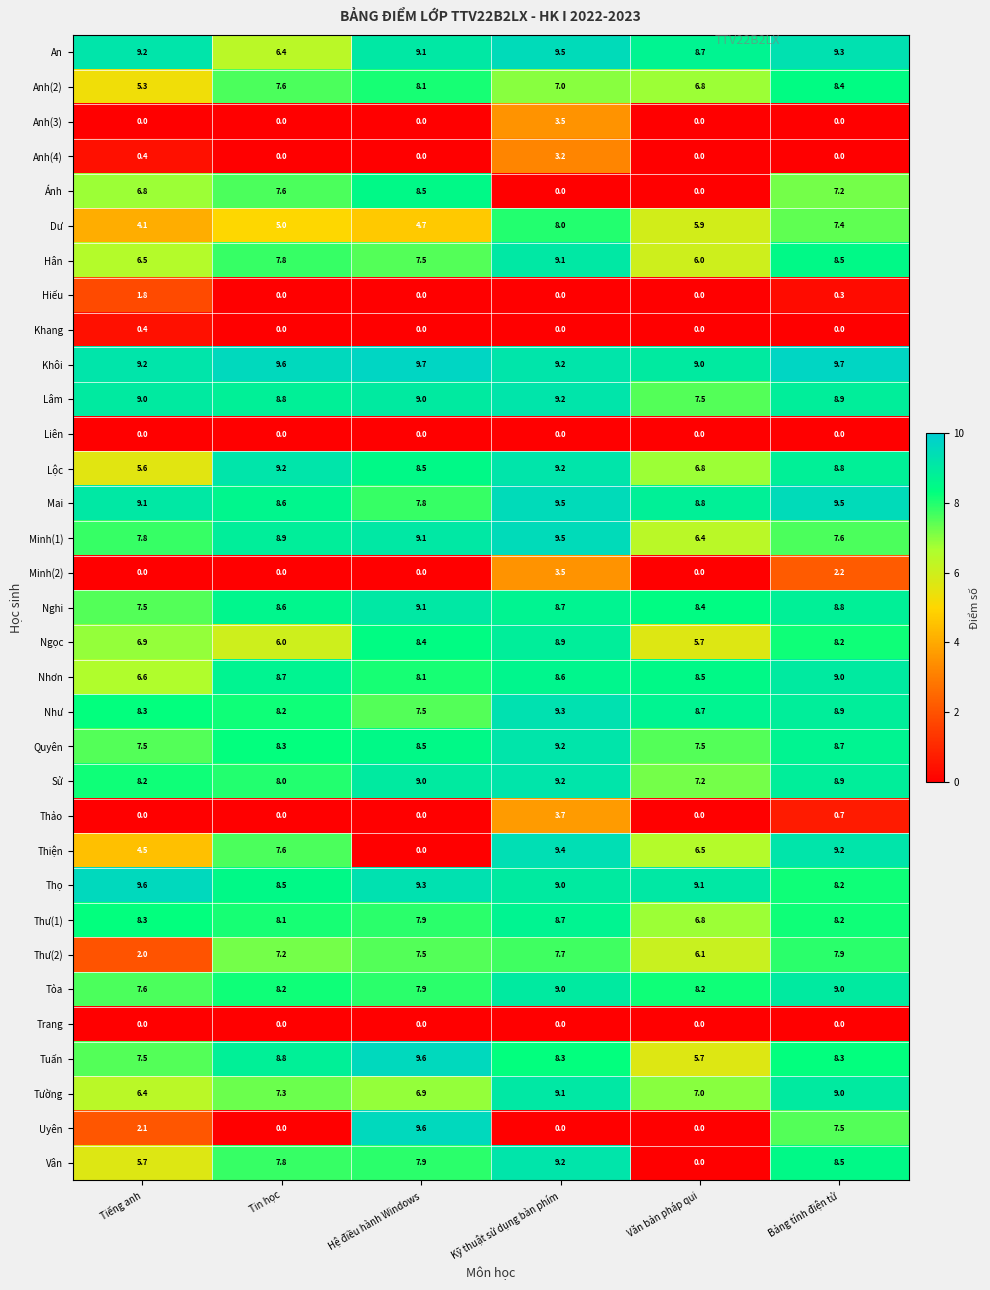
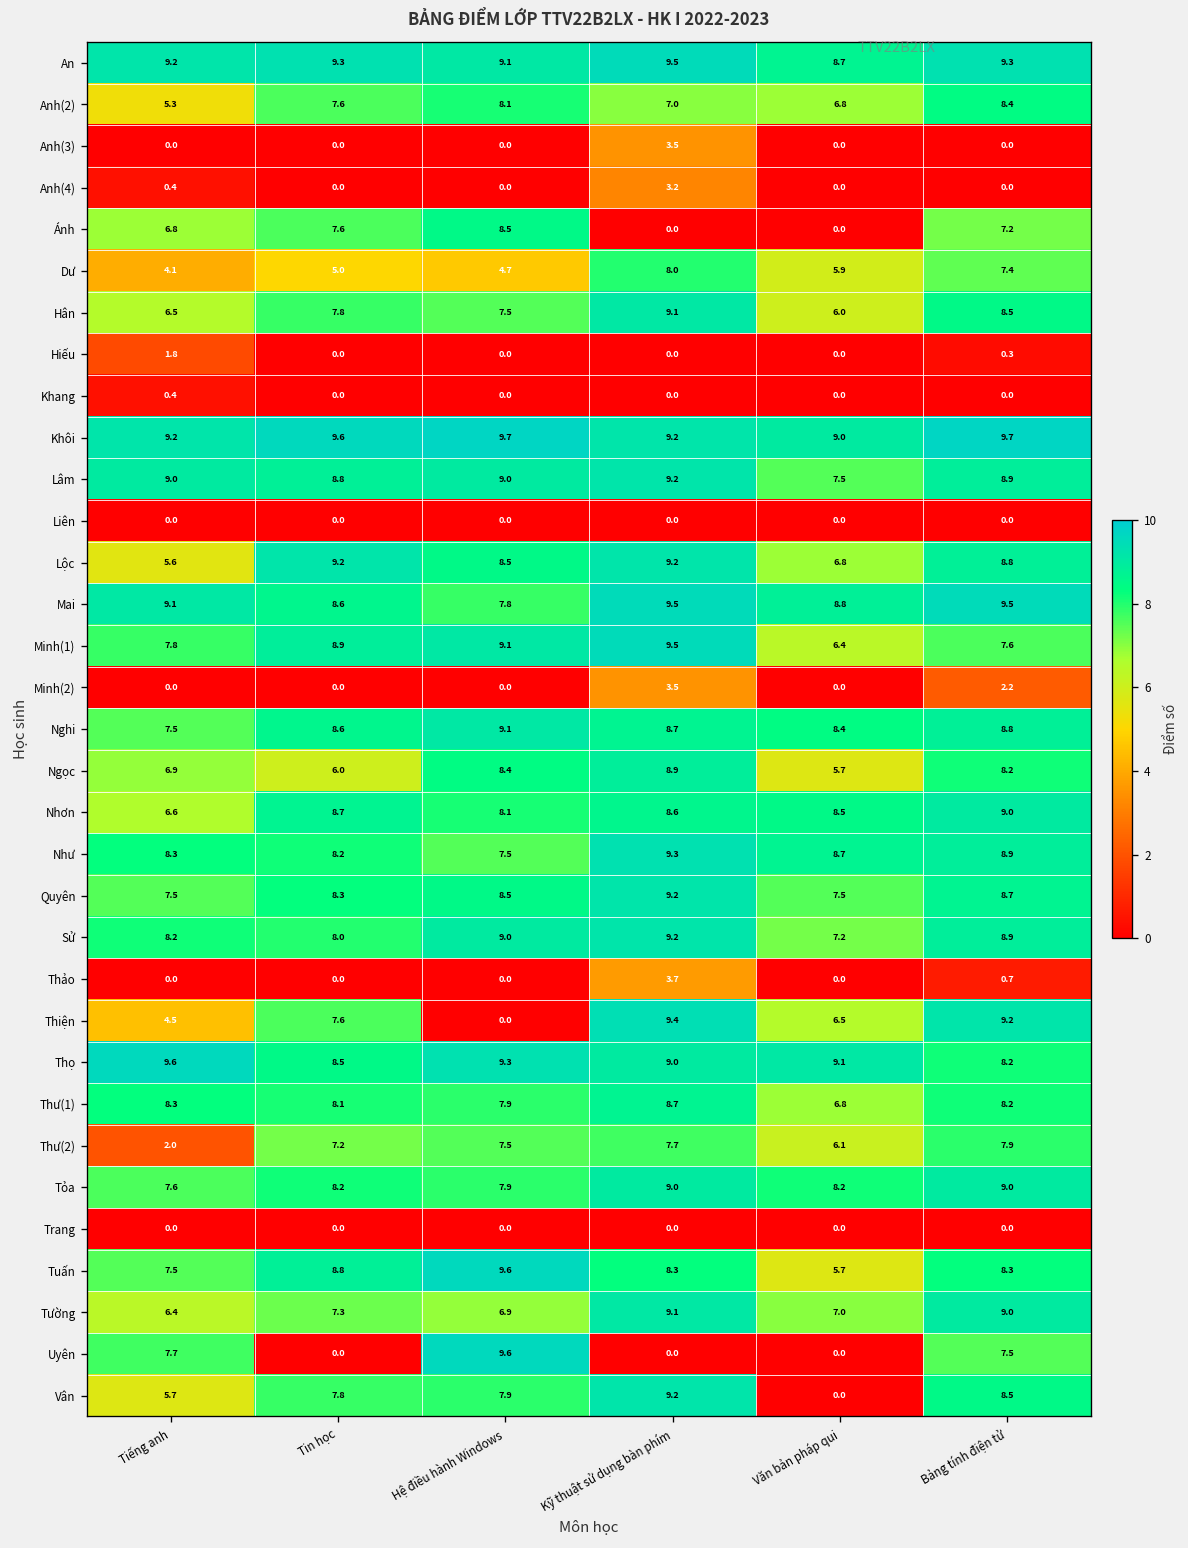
  {
    "An": {
      "Tiếng anh": 9.2,
-     "Tin học": 6.4,
+     "Tin học": 9.3,
      "Hệ điều hành Windows": 9.1,
      "Kỹ thuật sử dụng bàn phím": 9.5,
      "Văn bản pháp qui": 8.7,
      "Bảng tính điện tử": 9.3
    },
    "Anh(2)": {
      "Tiếng anh": 5.3,
      "Tin học": 7.6,
      "Hệ điều hành Windows": 8.1,
      "Kỹ thuật sử dụng bàn phím": 7.0,
      "Văn bản pháp qui": 6.8,
      "Bảng tính điện tử": 8.4
    },
    "Anh(3)": {
      "Tiếng anh": 0.0,
      "Tin học": 0.0,
      "Hệ điều hành Windows": 0.0,
      "Kỹ thuật sử dụng bàn phím": 3.5,
      "Văn bản pháp qui": 0.0,
      "Bảng tính điện tử": 0.0
    },
    "Anh(4)": {
      "Tiếng anh": 0.4,
      "Tin học": 0.0,
      "Hệ điều hành Windows": 0.0,
      "Kỹ thuật sử dụng bàn phím": 3.2,
      "Văn bản pháp qui": 0.0,
      "Bảng tính điện tử": 0.0
    },
    "Ánh": {
      "Tiếng anh": 6.8,
      "Tin học": 7.6,
      "Hệ điều hành Windows": 8.5,
      "Kỹ thuật sử dụng bàn phím": 0.0,
      "Văn bản pháp qui": 0.0,
      "Bảng tính điện tử": 7.2
    },
    "Dư": {
      "Tiếng anh": 4.1,
      "Tin học": 5.0,
      "Hệ điều hành Windows": 4.7,
      "Kỹ thuật sử dụng bàn phím": 8.0,
      "Văn bản pháp qui": 5.9,
      "Bảng tính điện tử": 7.4
    },
    "Hân": {
      "Tiếng anh": 6.5,
      "Tin học": 7.8,
      "Hệ điều hành Windows": 7.5,
      "Kỹ thuật sử dụng bàn phím": 9.1,
      "Văn bản pháp qui": 6.0,
      "Bảng tính điện tử": 8.5
    },
    "Hiếu": {
      "Tiếng anh": 1.8,
      "Tin học": 0.0,
      "Hệ điều hành Windows": 0.0,
      "Kỹ thuật sử dụng bàn phím": 0.0,
      "Văn bản pháp qui": 0.0,
      "Bảng tính điện tử": 0.3
    },
    "Khang": {
      "Tiếng anh": 0.4,
      "Tin học": 0.0,
      "Hệ điều hành Windows": 0.0,
      "Kỹ thuật sử dụng bàn phím": 0.0,
      "Văn bản pháp qui": 0.0,
      "Bảng tính điện tử": 0.0
    },
    "Khôi": {
      "Tiếng anh": 9.2,
      "Tin học": 9.6,
      "Hệ điều hành Windows": 9.7,
      "Kỹ thuật sử dụng bàn phím": 9.2,
      "Văn bản pháp qui": 9.0,
      "Bảng tính điện tử": 9.7
    },
    "Lâm": {
      "Tiếng anh": 9.0,
      "Tin học": 8.8,
      "Hệ điều hành Windows": 9.0,
      "Kỹ thuật sử dụng bàn phím": 9.2,
      "Văn bản pháp qui": 7.5,
      "Bảng tính điện tử": 8.9
    },
    "Liên": {
      "Tiếng anh": 0.0,
      "Tin học": 0.0,
      "Hệ điều hành Windows": 0.0,
      "Kỹ thuật sử dụng bàn phím": 0.0,
      "Văn bản pháp qui": 0.0,
      "Bảng tính điện tử": 0.0
    },
    "Lộc": {
      "Tiếng anh": 5.6,
      "Tin học": 9.2,
      "Hệ điều hành Windows": 8.5,
      "Kỹ thuật sử dụng bàn phím": 9.2,
      "Văn bản pháp qui": 6.8,
      "Bảng tính điện tử": 8.8
    },
    "Mai": {
      "Tiếng anh": 9.1,
      "Tin học": 8.6,
      "Hệ điều hành Windows": 7.8,
      "Kỹ thuật sử dụng bàn phím": 9.5,
      "Văn bản pháp qui": 8.8,
      "Bảng tính điện tử": 9.5
    },
    "Minh(1)": {
      "Tiếng anh": 7.8,
      "Tin học": 8.9,
      "Hệ điều hành Windows": 9.1,
      "Kỹ thuật sử dụng bàn phím": 9.5,
      "Văn bản pháp qui": 6.4,
      "Bảng tính điện tử": 7.6
    },
    "Minh(2)": {
      "Tiếng anh": 0.0,
      "Tin học": 0.0,
      "Hệ điều hành Windows": 0.0,
      "Kỹ thuật sử dụng bàn phím": 3.5,
      "Văn bản pháp qui": 0.0,
      "Bảng tính điện tử": 2.2
    },
    "Nghi": {
      "Tiếng anh": 7.5,
      "Tin học": 8.6,
      "Hệ điều hành Windows": 9.1,
      "Kỹ thuật sử dụng bàn phím": 8.7,
      "Văn bản pháp qui": 8.4,
      "Bảng tính điện tử": 8.8
    },
    "Ngọc": {
      "Tiếng anh": 6.9,
      "Tin học": 6.0,
      "Hệ điều hành Windows": 8.4,
      "Kỹ thuật sử dụng bàn phím": 8.9,
      "Văn bản pháp qui": 5.7,
      "Bảng tính điện tử": 8.2
    },
    "Nhơn": {
      "Tiếng anh": 6.6,
      "Tin học": 8.7,
      "Hệ điều hành Windows": 8.1,
      "Kỹ thuật sử dụng bàn phím": 8.6,
      "Văn bản pháp qui": 8.5,
      "Bảng tính điện tử": 9.0
    },
    "Như": {
      "Tiếng anh": 8.3,
      "Tin học": 8.2,
      "Hệ điều hành Windows": 7.5,
      "Kỹ thuật sử dụng bàn phím": 9.3,
      "Văn bản pháp qui": 8.7,
      "Bảng tính điện tử": 8.9
    },
    "Quyên": {
      "Tiếng anh": 7.5,
      "Tin học": 8.3,
      "Hệ điều hành Windows": 8.5,
      "Kỹ thuật sử dụng bàn phím": 9.2,
      "Văn bản pháp qui": 7.5,
      "Bảng tính điện tử": 8.7
    },
    "Sử": {
      "Tiếng anh": 8.2,
      "Tin học": 8.0,
      "Hệ điều hành Windows": 9.0,
      "Kỹ thuật sử dụng bàn phím": 9.2,
      "Văn bản pháp qui": 7.2,
      "Bảng tính điện tử": 8.9
    },
    "Thảo": {
      "Tiếng anh": 0.0,
      "Tin học": 0.0,
      "Hệ điều hành Windows": 0.0,
      "Kỹ thuật sử dụng bàn phím": 3.7,
      "Văn bản pháp qui": 0.0,
      "Bảng tính điện tử": 0.7
    },
    "Thiện": {
      "Tiếng anh": 4.5,
      "Tin học": 7.6,
      "Hệ điều hành Windows": 0.0,
      "Kỹ thuật sử dụng bàn phím": 9.4,
      "Văn bản pháp qui": 6.5,
      "Bảng tính điện tử": 9.2
    },
    "Thọ": {
      "Tiếng anh": 9.6,
      "Tin học": 8.5,
      "Hệ điều hành Windows": 9.3,
      "Kỹ thuật sử dụng bàn phím": 9.0,
      "Văn bản pháp qui": 9.1,
      "Bảng tính điện tử": 8.2
    },
    "Thư(1)": {
      "Tiếng anh": 8.3,
      "Tin học": 8.1,
      "Hệ điều hành Windows": 7.9,
      "Kỹ thuật sử dụng bàn phím": 8.7,
      "Văn bản pháp qui": 6.8,
      "Bảng tính điện tử": 8.2
    },
    "Thư(2)": {
      "Tiếng anh": 2.0,
      "Tin học": 7.2,
      "Hệ điều hành Windows": 7.5,
      "Kỹ thuật sử dụng bàn phím": 7.7,
      "Văn bản pháp qui": 6.1,
      "Bảng tính điện tử": 7.9
    },
    "Tỏa": {
      "Tiếng anh": 7.6,
      "Tin học": 8.2,
      "Hệ điều hành Windows": 7.9,
      "Kỹ thuật sử dụng bàn phím": 9.0,
      "Văn bản pháp qui": 8.2,
      "Bảng tính điện tử": 9.0
    },
    "Trang": {
      "Tiếng anh": 0.0,
      "Tin học": 0.0,
      "Hệ điều hành Windows": 0.0,
      "Kỹ thuật sử dụng bàn phím": 0.0,
      "Văn bản pháp qui": 0.0,
      "Bảng tính điện tử": 0.0
    },
    "Tuấn": {
      "Tiếng anh": 7.5,
      "Tin học": 8.8,
      "Hệ điều hành Windows": 9.6,
      "Kỹ thuật sử dụng bàn phím": 8.3,
      "Văn bản pháp qui": 5.7,
      "Bảng tính điện tử": 8.3
    },
    "Tường": {
      "Tiếng anh": 6.4,
      "Tin học": 7.3,
      "Hệ điều hành Windows": 6.9,
      "Kỹ thuật sử dụng bàn phím": 9.1,
      "Văn bản pháp qui": 7.0,
      "Bảng tính điện tử": 9.0
    },
    "Uyên": {
-     "Tiếng anh": 2.1,
+     "Tiếng anh": 7.7,
      "Tin học": 0.0,
      "Hệ điều hành Windows": 9.6,
      "Kỹ thuật sử dụng bàn phím": 0.0,
      "Văn bản pháp qui": 0.0,
      "Bảng tính điện tử": 7.5
    },
    "Vân": {
      "Tiếng anh": 5.7,
      "Tin học": 7.8,
      "Hệ điều hành Windows": 7.9,
      "Kỹ thuật sử dụng bàn phím": 9.2,
      "Văn bản pháp qui": 0.0,
      "Bảng tính điện tử": 8.5
    }
  }
